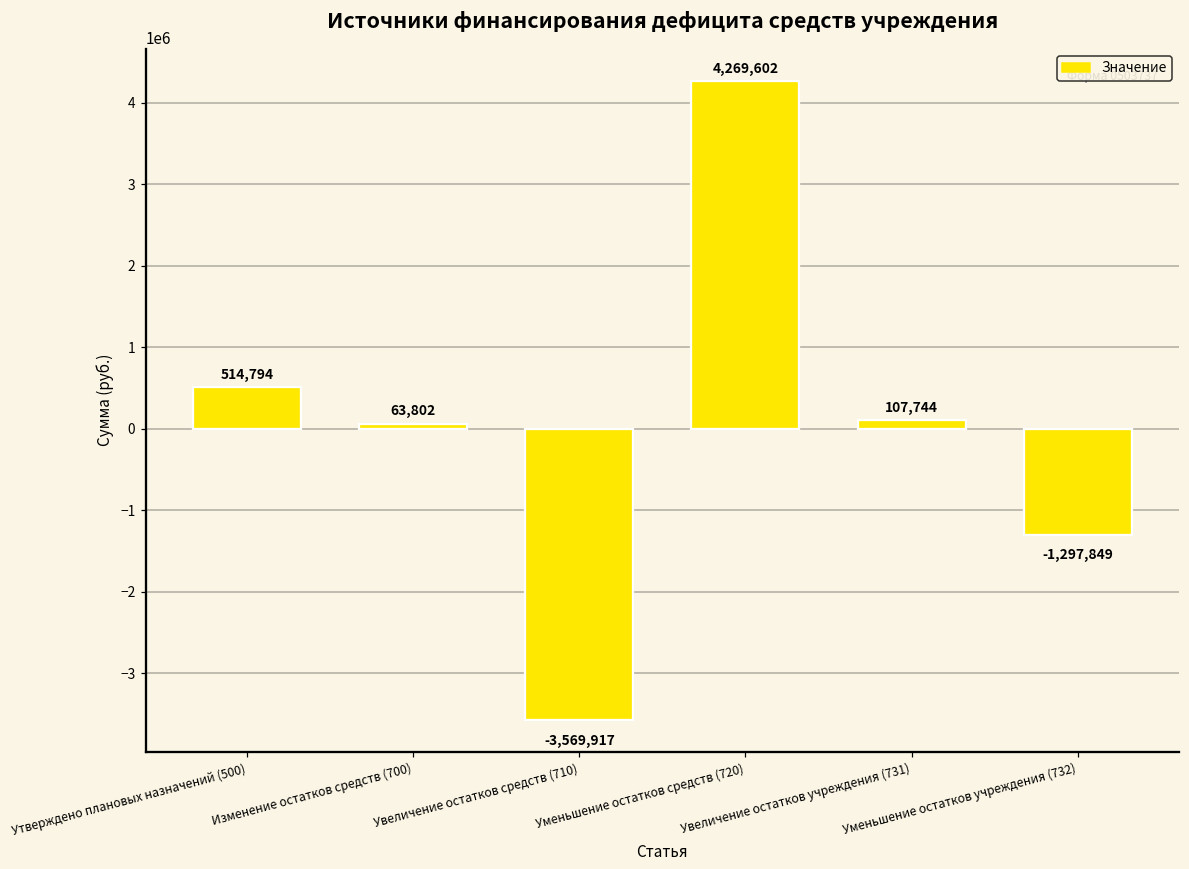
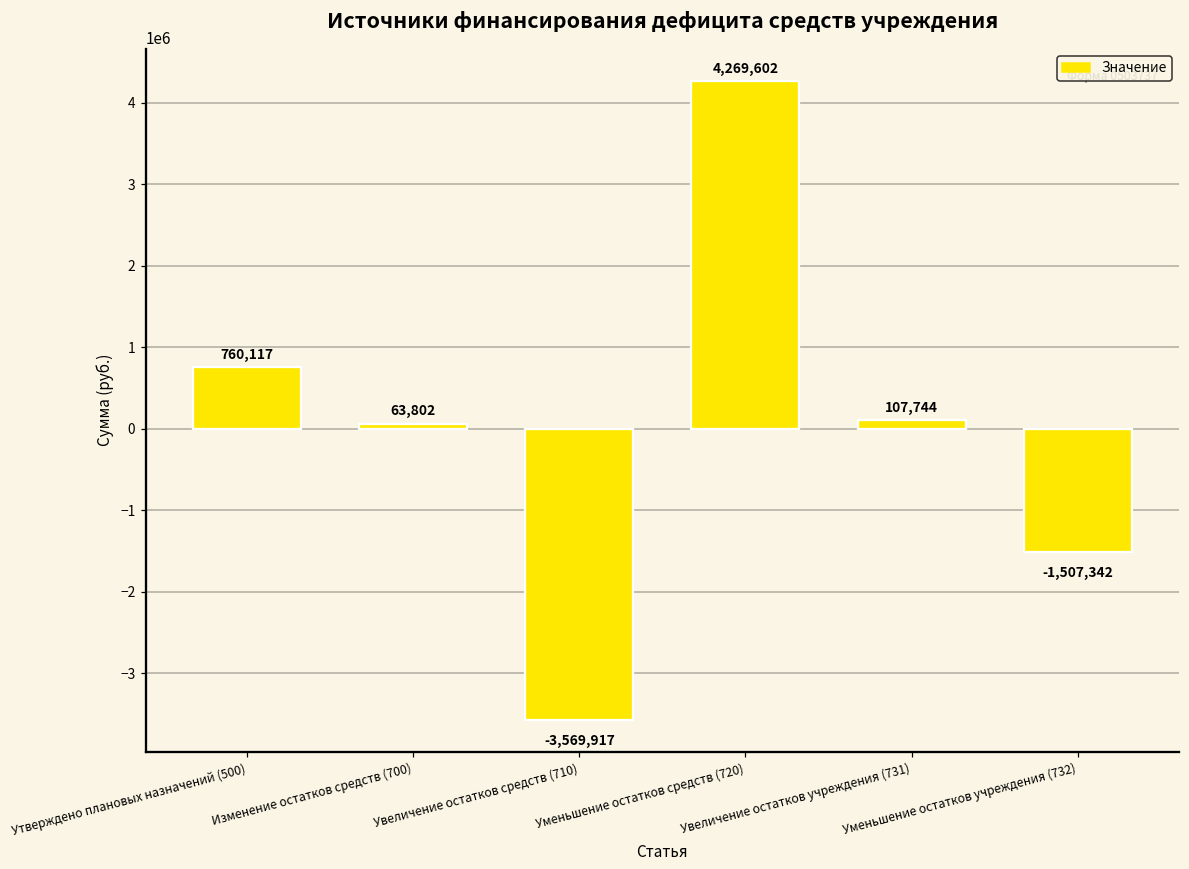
  {
-   "Утверждено плановых назначений (500)": "514,794",
+   "Утверждено плановых назначений (500)": "760,117",
    "Изменение остатков средств (700)": "63,802",
    "Увеличение остатков средств (710)": "-3,569,917",
    "Уменьшение остатков средств (720)": "4,269,602",
    "Увеличение остатков учреждения (731)": "107,744",
-   "Уменьшение остатков учреждения (732)": "-1,297,849"
+   "Уменьшение остатков учреждения (732)": "-1,507,342"
  }
